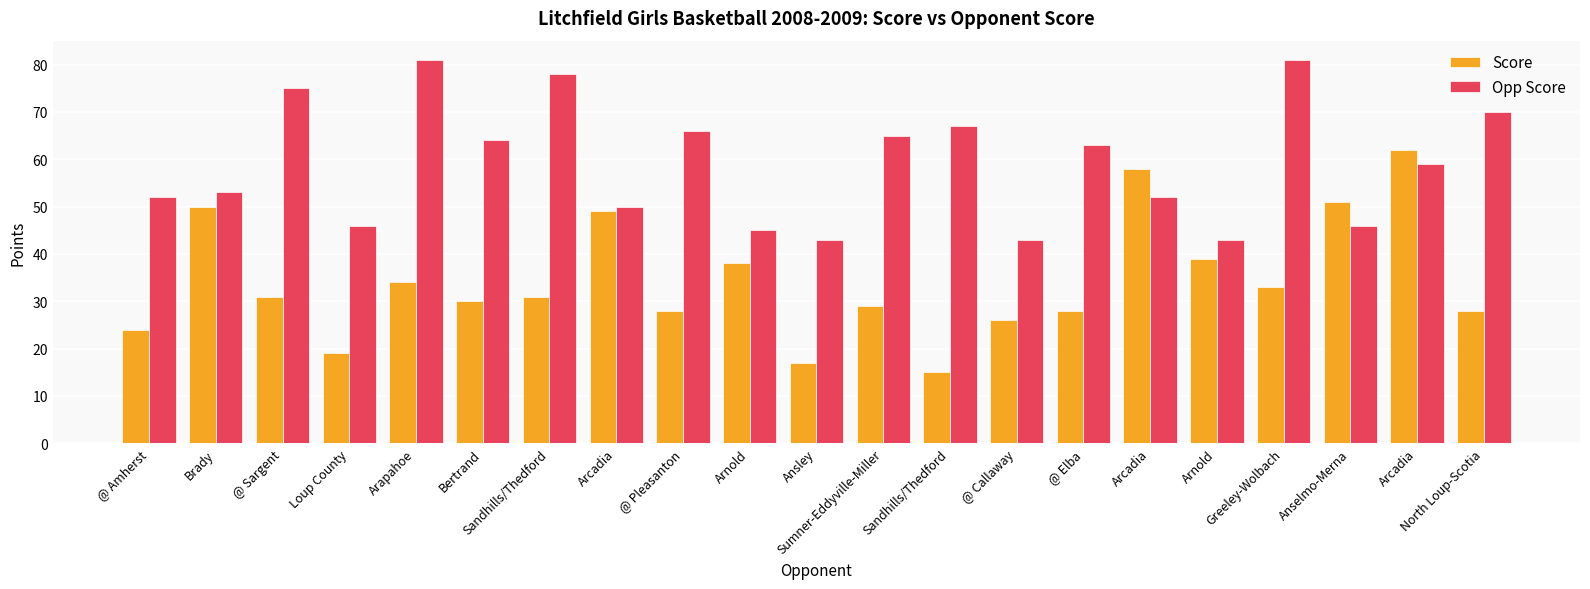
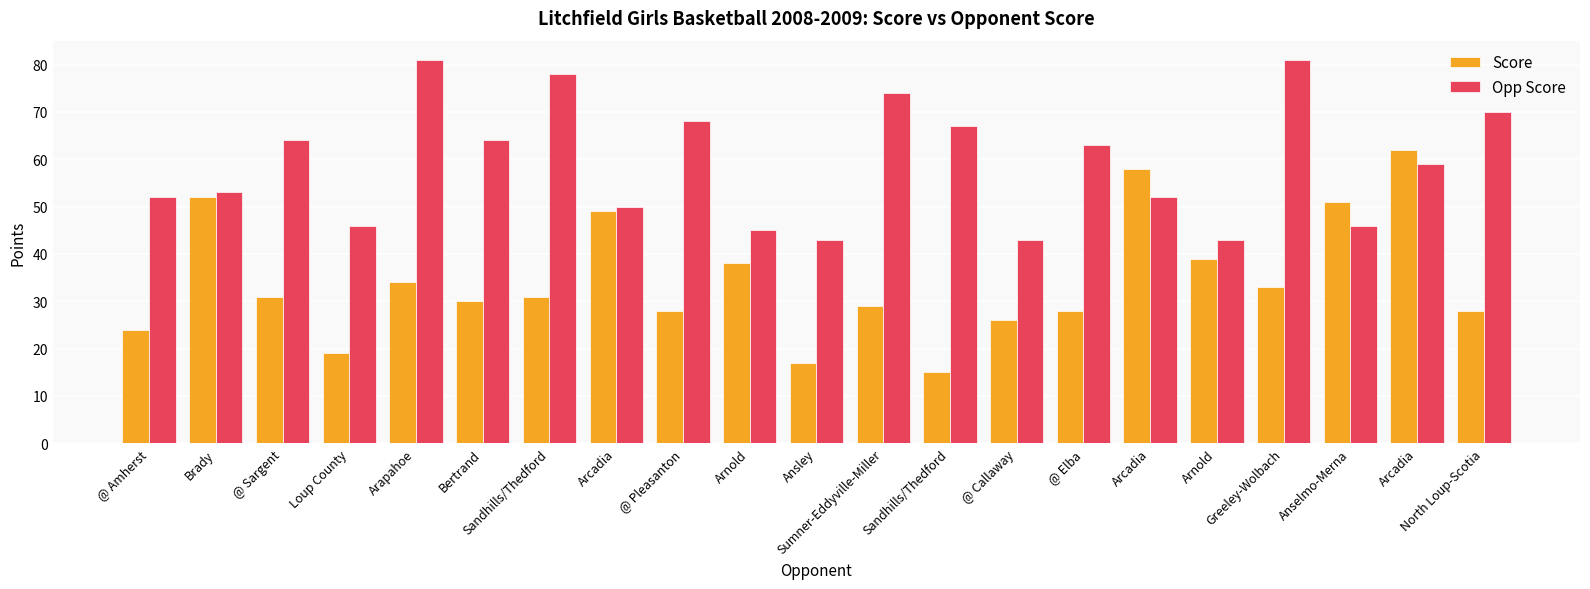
  {
    "Score": {
      "@ Amherst": 24,
-     "Brady": 50,
+     "Brady": 52,
      "@ Sargent": 31,
      "Loup County": 19,
      "Arapahoe": 34,
      "Bertrand": 30,
      "@ Pleasanton": 28,
      "Ansley": 17,
      "Sumner-Eddyville-Miller": 29,
      "@ Callaway": 26,
      "@ Elba": 28,
      "Greeley-Wolbach": 33,
      "Anselmo-Merna": 51,
      "North Loup-Scotia": 28
    },
    "Opp Score": {
      "@ Amherst": 52,
      "Brady": 53,
-     "@ Sargent": 75,
+     "@ Sargent": 64,
      "Loup County": 46,
      "Arapahoe": 81,
      "Bertrand": 64,
-     "@ Pleasanton": 66,
+     "@ Pleasanton": 68,
      "Ansley": 43,
-     "Sumner-Eddyville-Miller": 65,
+     "Sumner-Eddyville-Miller": 74,
      "@ Callaway": 43,
      "@ Elba": 63,
      "Greeley-Wolbach": 81,
      "Anselmo-Merna": 46,
      "North Loup-Scotia": 70
    }
  }
